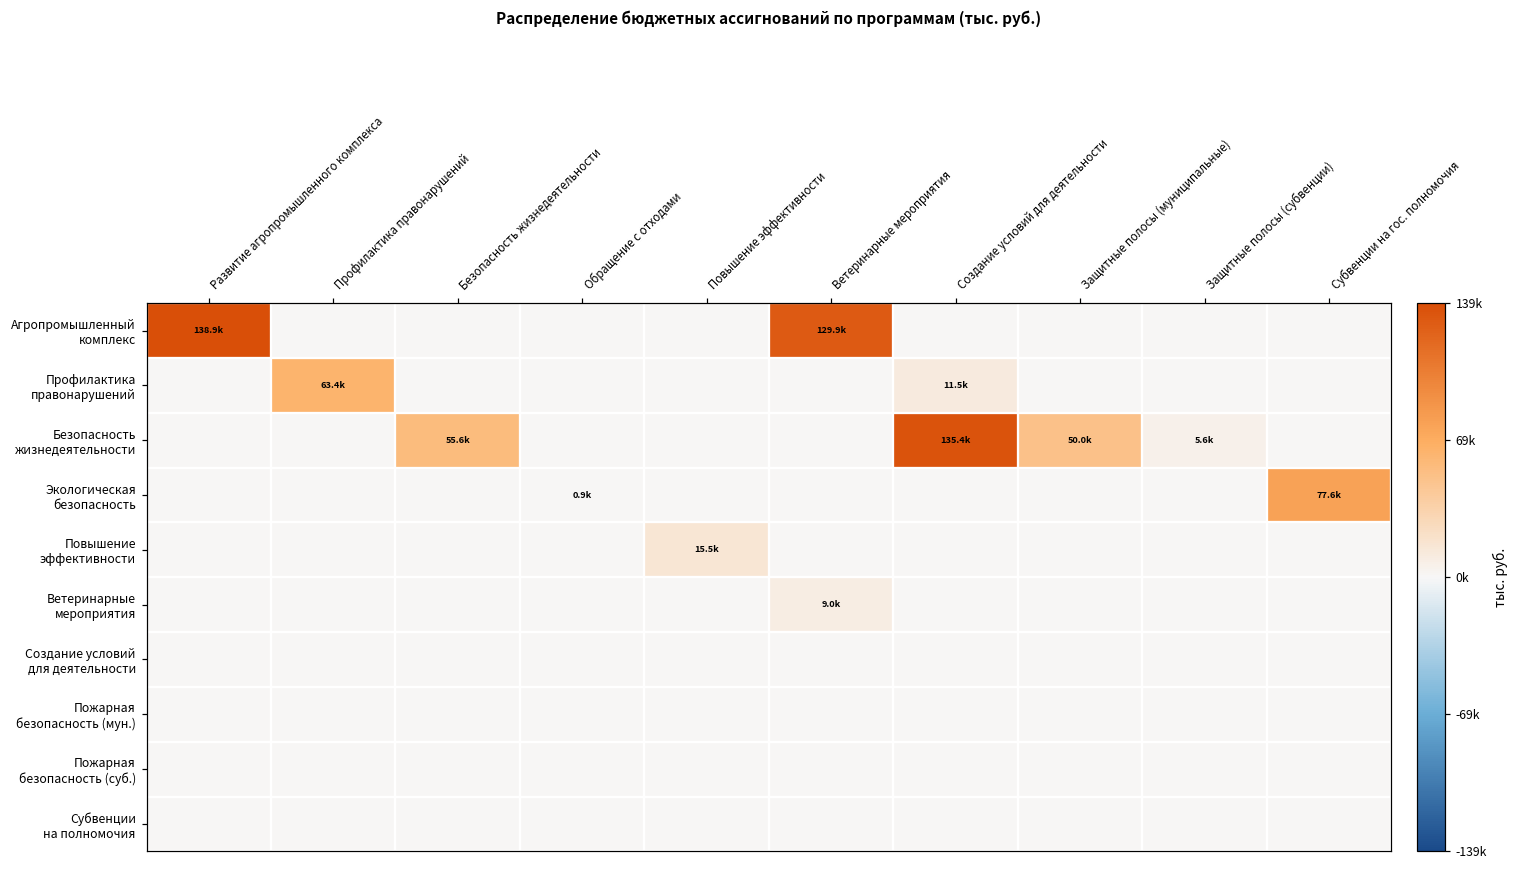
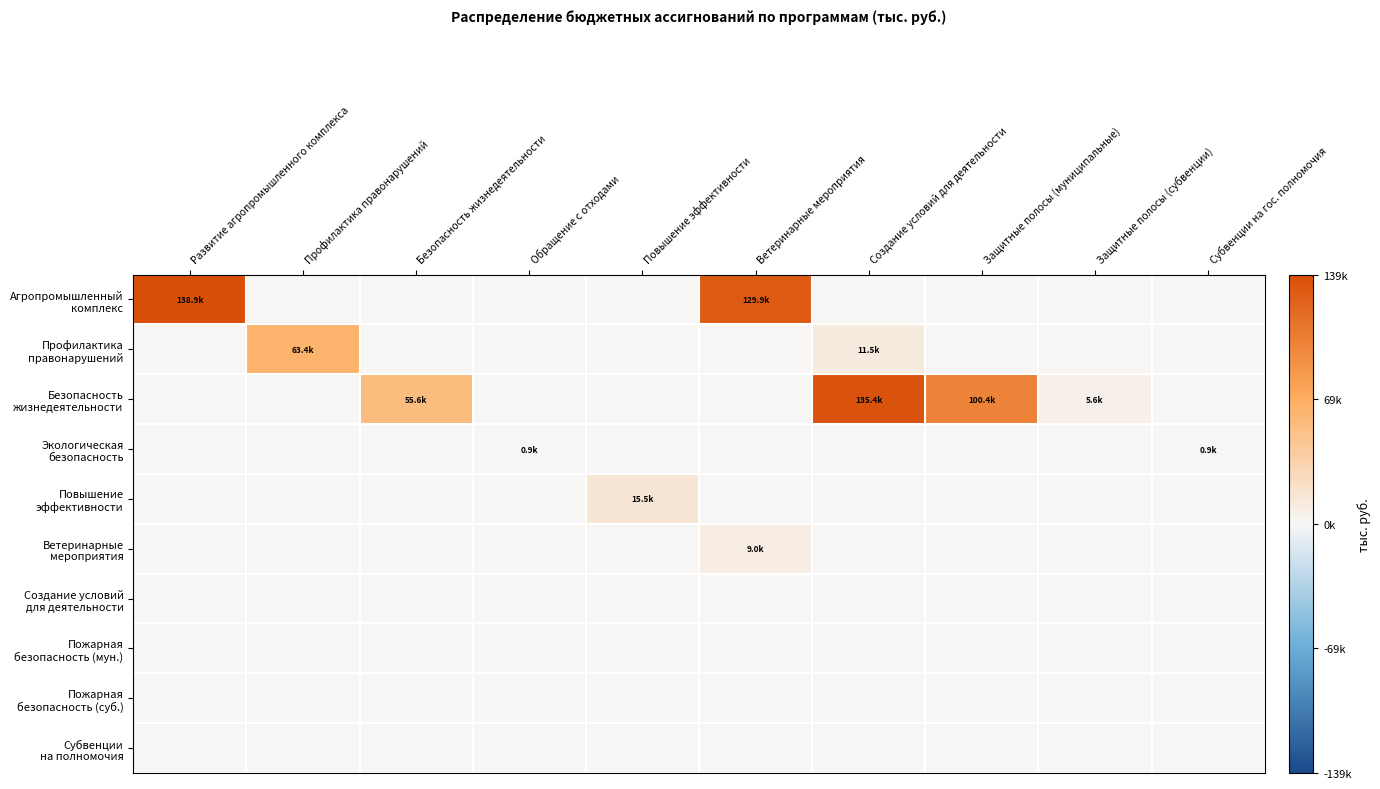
  {
    "Агропромышленный комплекс": {
      "Развитие агропромышленного комплекса": "138.9k",
      "Ветеринарные мероприятия": "129.9k"
    },
    "Профилактика правонарушений": {
      "Профилактика правонарушений": "63.4k",
      "Создание условий для деятельности": "11.5k"
    },
    "Безопасность жизнедеятельности": {
      "Безопасность жизнедеятельности": "55.6k",
      "Создание условий для деятельности": "135.4k",
-     "Защитные полосы (муниципальные)": "50.0k",
+     "Защитные полосы (муниципальные)": "100.4k",
      "Защитные полосы (субвенции)": "5.6k"
    },
    "Экологическая безопасность": {
      "Обращение с отходами": "0.9k",
-     "Субвенции на гос. полномочия": "77.6k"
+     "Субвенции на гос. полномочия": "0.9k"
    },
    "Повышение эффективности": {
      "Повышение эффективности": "15.5k"
    },
    "Ветеринарные мероприятия": {
      "Ветеринарные мероприятия": "9.0k"
    }
  }
